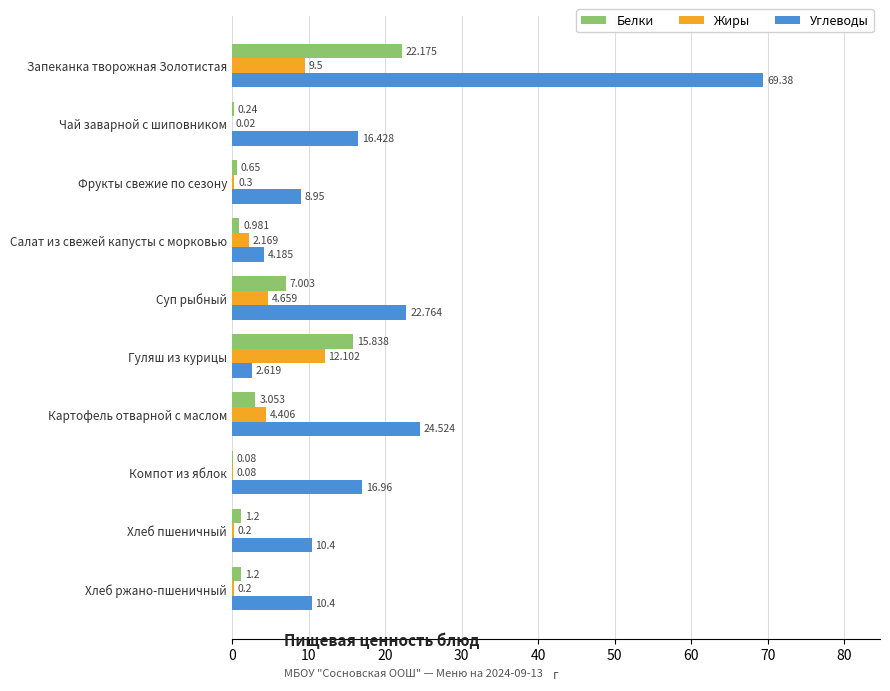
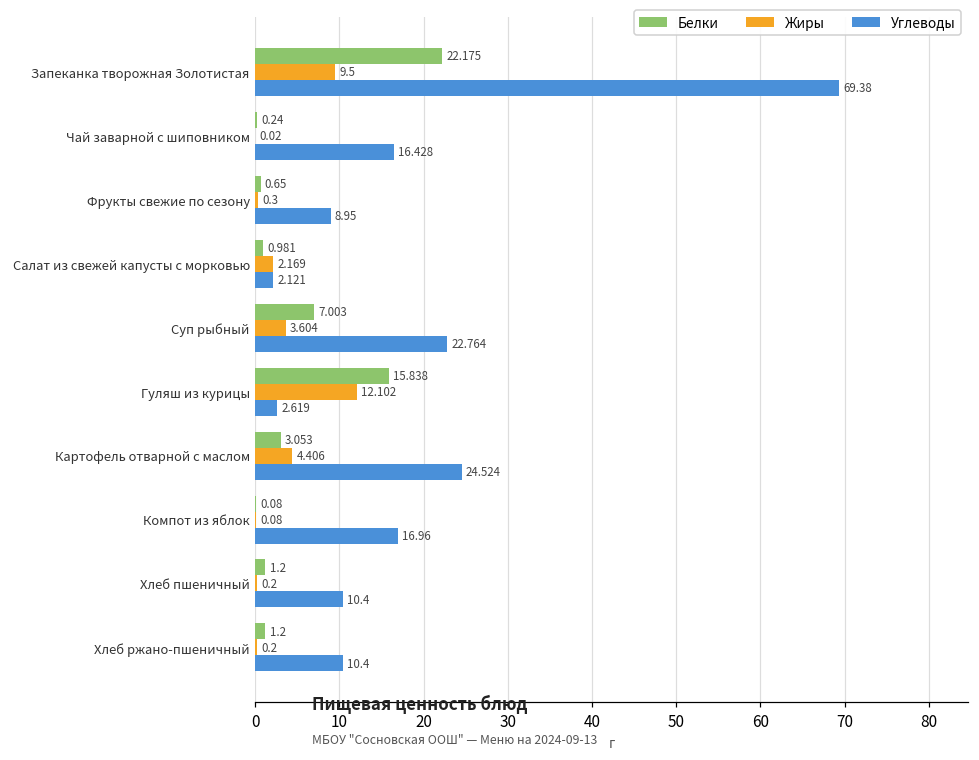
  {
    "Белки": {
      "Запеканка творожная Золотистая": 22.175,
      "Чай заварной с шиповником": 0.24,
      "Фрукты свежие по сезону": 0.65,
      "Салат из свежей капусты с морковью": 0.981,
      "Суп рыбный": 7.003,
      "Гуляш из курицы": 15.838,
      "Картофель отварной с маслом": 3.053,
      "Компот из яблок": 0.08,
      "Хлеб пшеничный": 1.2,
      "Хлеб ржано-пшеничный": 1.2
    },
    "Жиры": {
      "Запеканка творожная Золотистая": 9.5,
      "Чай заварной с шиповником": 0.02,
      "Фрукты свежие по сезону": 0.3,
      "Салат из свежей капусты с морковью": 2.169,
-     "Суп рыбный": 4.659,
+     "Суп рыбный": 3.604,
      "Гуляш из курицы": 12.102,
      "Картофель отварной с маслом": 4.406,
      "Компот из яблок": 0.08,
      "Хлеб пшеничный": 0.2,
      "Хлеб ржано-пшеничный": 0.2
    },
    "Углеводы": {
      "Запеканка творожная Золотистая": 69.38,
      "Чай заварной с шиповником": 16.428,
      "Фрукты свежие по сезону": 8.95,
-     "Салат из свежей капусты с морковью": 4.185,
+     "Салат из свежей капусты с морковью": 2.121,
      "Суп рыбный": 22.764,
      "Гуляш из курицы": 2.619,
      "Картофель отварной с маслом": 24.524,
      "Компот из яблок": 16.96,
      "Хлеб пшеничный": 10.4,
      "Хлеб ржано-пшеничный": 10.4
    }
  }
